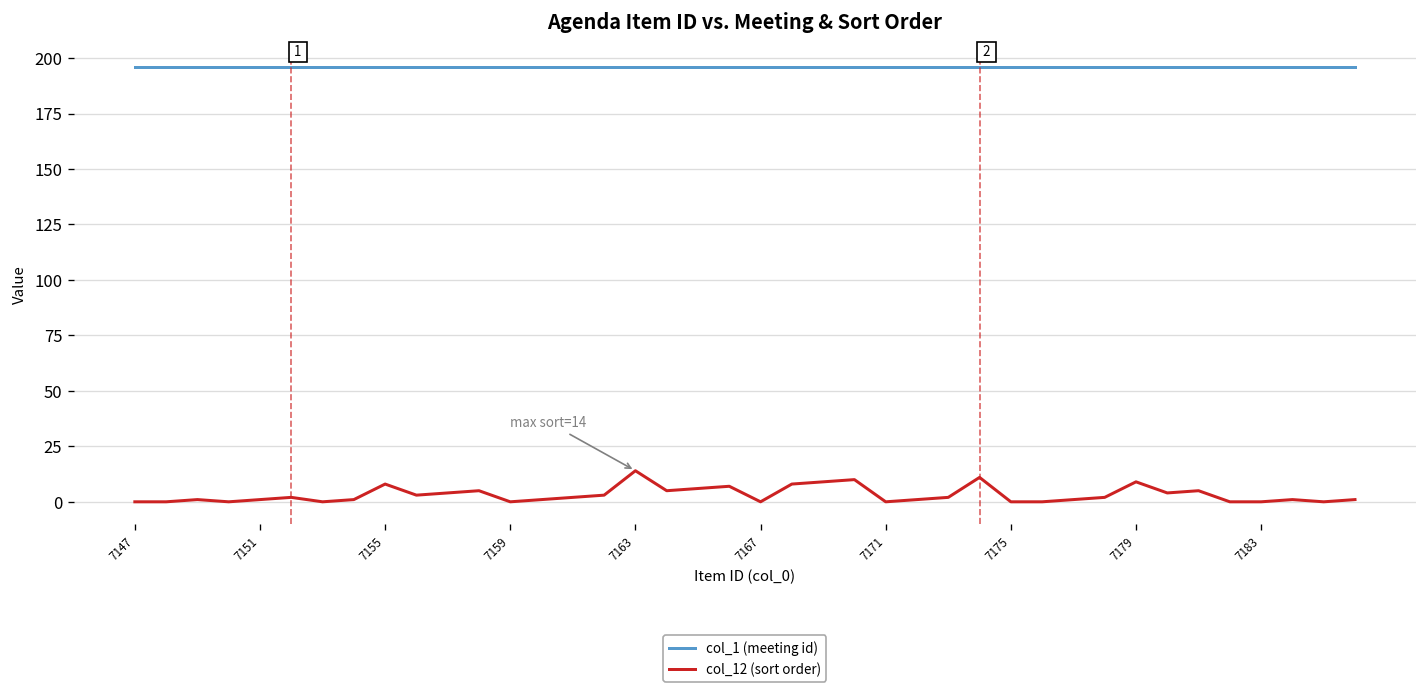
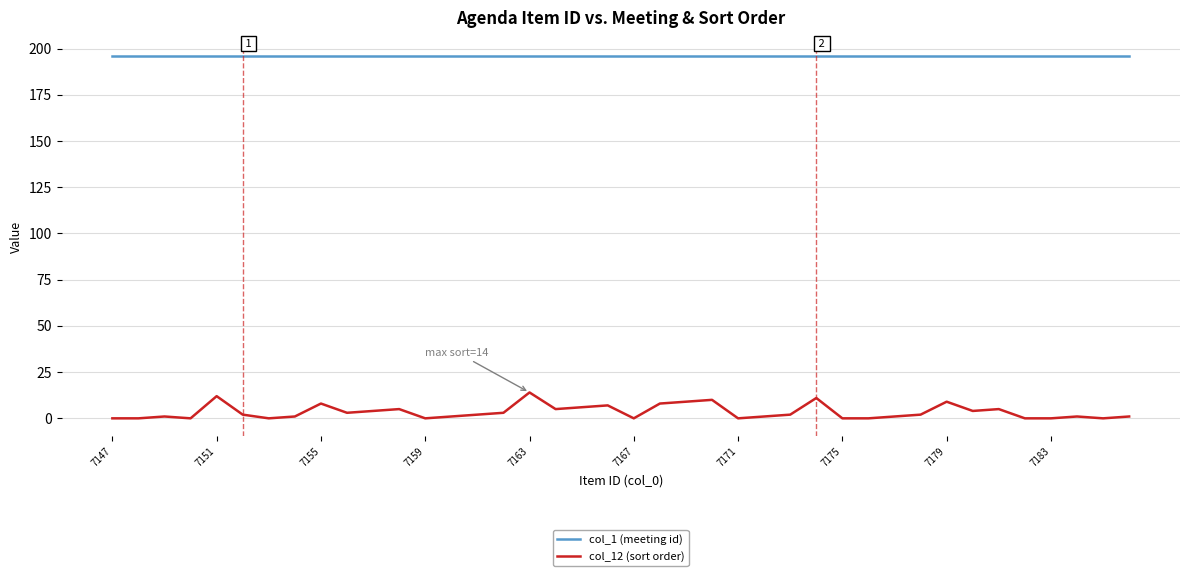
  {
    "col_1 (meeting id)": {
      "7147": 196,
      "7151": 196,
      "7155": 196,
      "7159": 196,
      "7163": 196,
      "7167": 196,
      "7171": 196,
      "7175": 196,
      "7179": 196,
      "7183": 196
    },
    "col_12 (sort order)": {
      "7147": 0,
-     "7151": 1,
+     "7151": 12,
      "7155": 8,
      "7159": 0,
      "7167": 0,
      "7171": 0,
      "7175": 0,
      "7179": 9,
      "7183": 0
    }
  }
